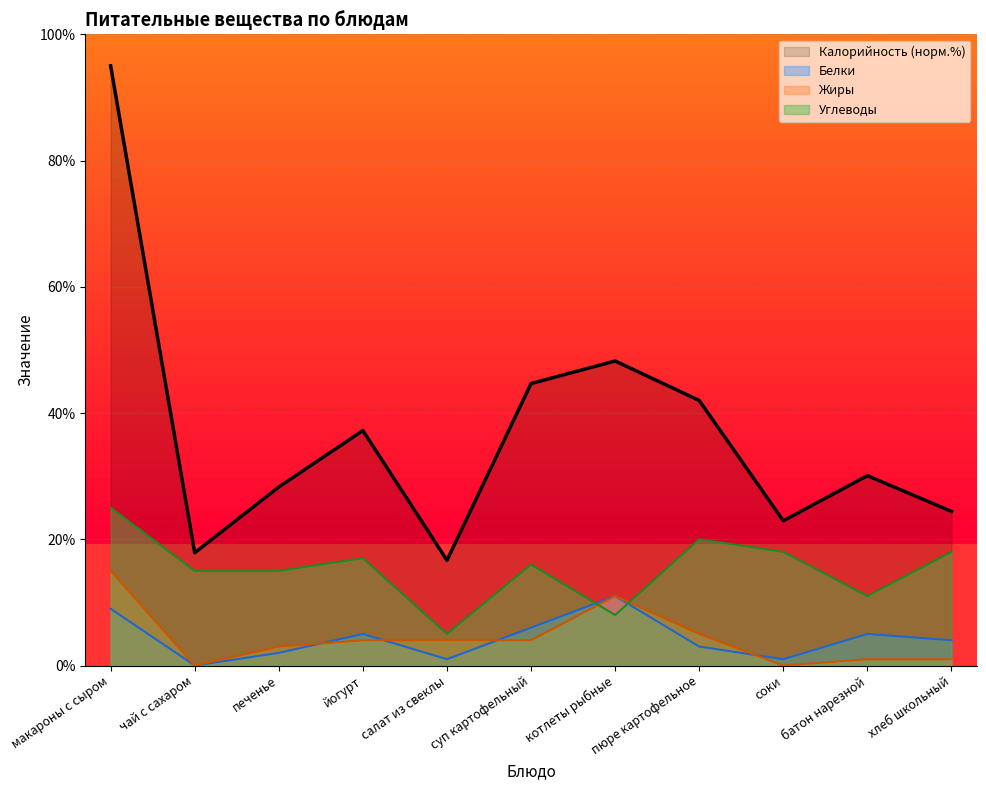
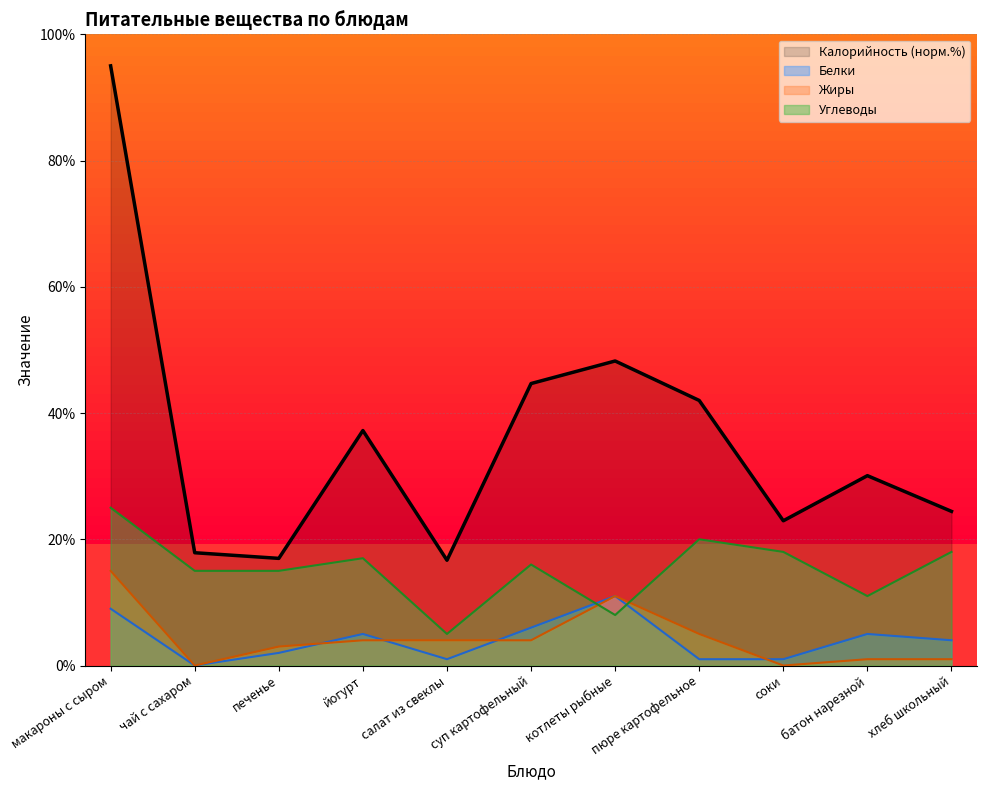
  {
    "Калорийность (норм.%)": {
      "макароны с сыром": "95%",
      "чай с сахаром": "18%",
-     "печенье": "28%",
+     "печенье": "17%",
      "йогурт": "37%",
      "салат из свеклы": "17%",
      "суп картофельный": "45%",
      "котлеты рыбные": "48%",
      "пюре картофельное": "42%",
      "соки": "23%",
      "батон нарезной": "30%",
      "хлеб школьный": "24%"
    },
    "Белки": {
      "макароны с сыром": "9%",
      "печенье": "2%",
      "йогурт": "5%",
      "салат из свеклы": "1%",
      "суп картофельный": "6%",
-     "пюре картофельное": "3%",
+     "пюре картофельное": "1%",
      "соки": "1%",
      "батон нарезной": "5%",
      "хлеб школьный": "4%"
    },
    "Жиры": {
      "макароны с сыром": "15%",
      "печенье": "3%",
      "йогурт": "4%",
      "салат из свеклы": "4%",
      "суп картофельный": "4%",
      "пюре картофельное": "5%",
      "соки": "0%",
      "батон нарезной": "1%",
      "хлеб школьный": "1%"
    },
    "Углеводы": {
      "макароны с сыром": "25%",
      "чай с сахаром": "15%",
      "печенье": "15%",
      "йогурт": "17%",
      "салат из свеклы": "5%",
      "суп картофельный": "16%",
      "котлеты рыбные": "8%",
      "пюре картофельное": "20%",
      "соки": "18%",
      "батон нарезной": "11%",
      "хлеб школьный": "18%"
    }
  }
